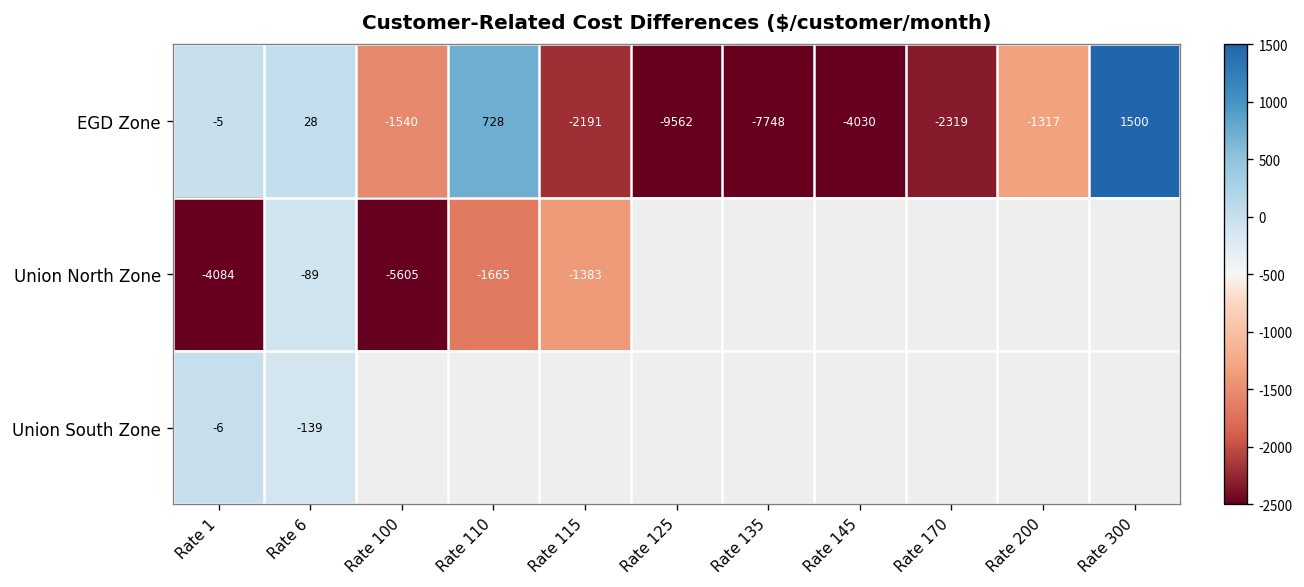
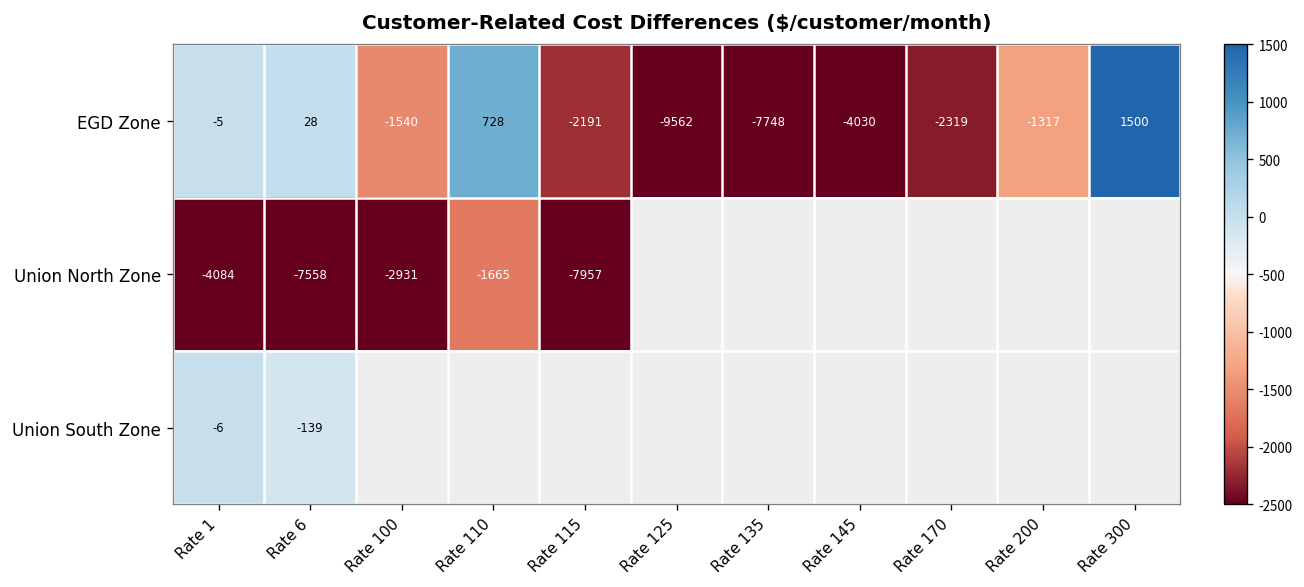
  {
    "EGD Zone": {
      "Rate 1": -5,
      "Rate 6": 28,
      "Rate 100": -1540,
      "Rate 110": 728,
      "Rate 115": -2191,
      "Rate 125": -9562,
      "Rate 135": -7748,
      "Rate 145": -4030,
      "Rate 170": -2319,
      "Rate 200": -1317,
      "Rate 300": 1500
    },
    "Union North Zone": {
      "Rate 1": -4084,
-     "Rate 6": -89,
-     "Rate 100": -5605,
+     "Rate 6": -7558,
+     "Rate 100": -2931,
      "Rate 110": -1665,
-     "Rate 115": -1383
+     "Rate 115": -7957
    },
    "Union South Zone": {
      "Rate 1": -6,
      "Rate 6": -139
    }
  }
